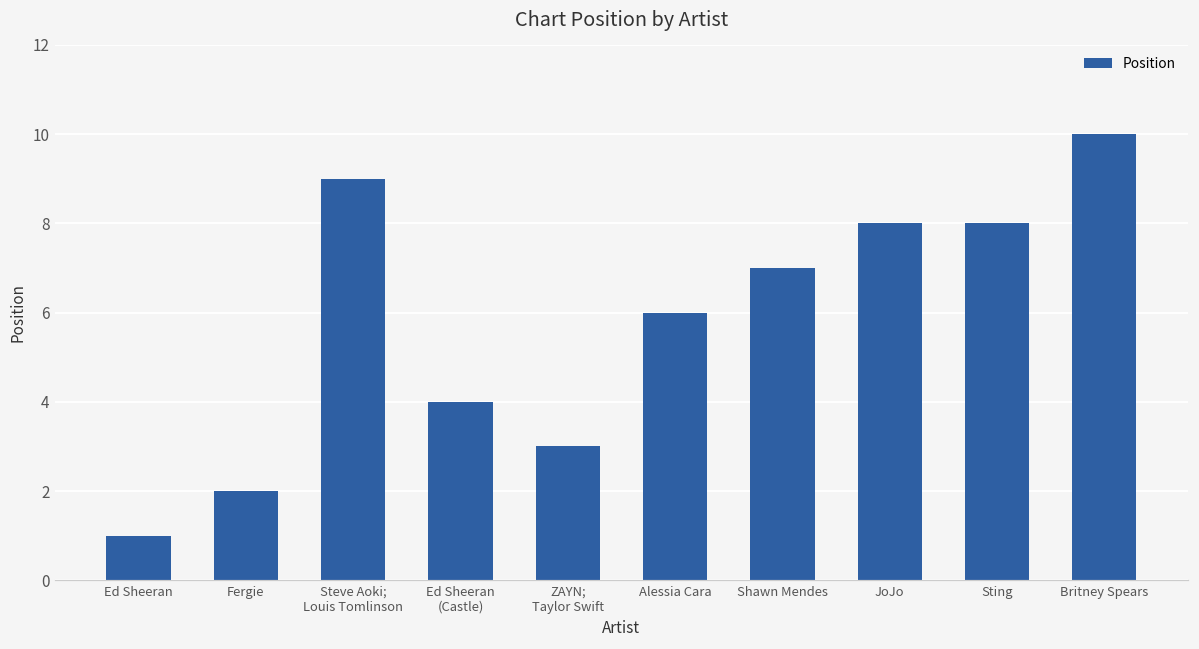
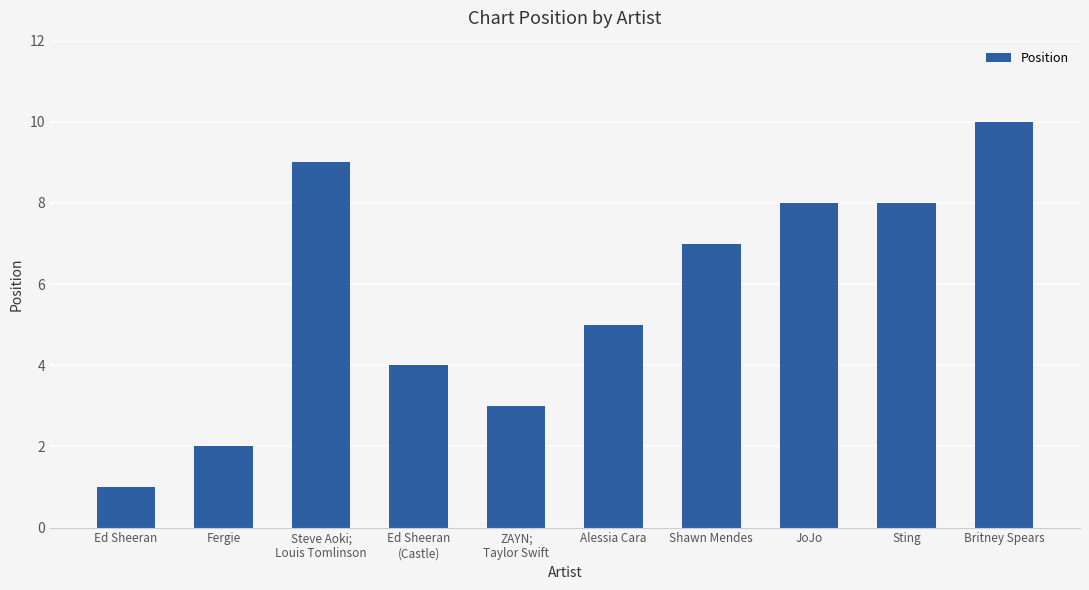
  {
    "Ed Sheeran": 1,
    "Fergie": 2,
    "Steve Aoki; Louis Tomlinson": 9,
    "Ed Sheeran (Castle)": 4,
    "ZAYN; Taylor Swift": 3,
-   "Alessia Cara": 6,
+   "Alessia Cara": 5,
    "Shawn Mendes": 7,
    "JoJo": 8,
    "Sting": 8,
    "Britney Spears": 10
  }
